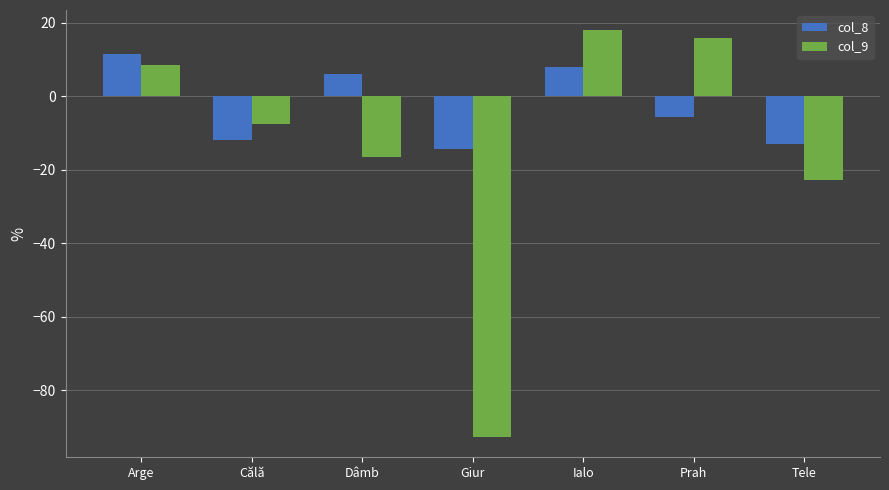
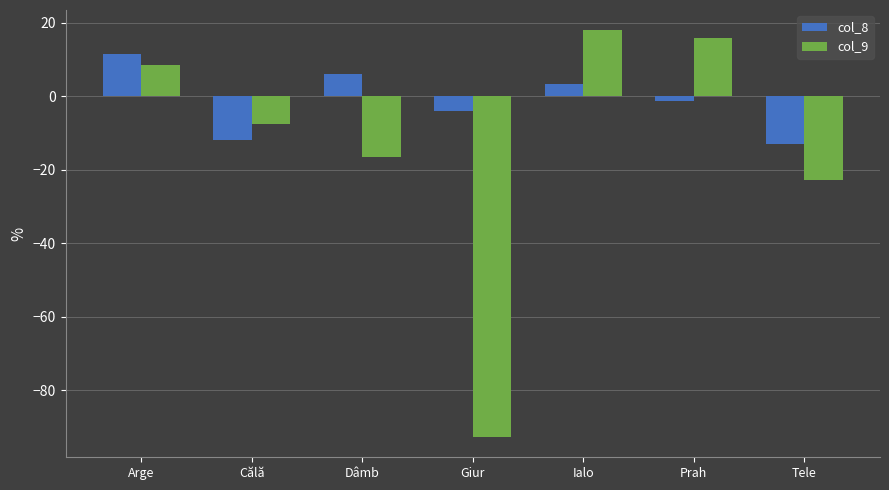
  {
    "col_8": {
      "Arge": 12,
      "Călă": -12,
      "Dâmb": 6,
-     "Giur": -14,
-     "Ialo": 8,
-     "Prah": -6,
+     "Giur": -4,
+     "Ialo": 3,
+     "Prah": -1,
      "Tele": -13
    },
    "col_9": {
      "Arge": 9,
      "Călă": -7,
      "Dâmb": -17,
      "Giur": -93,
      "Ialo": 18,
      "Prah": 16,
      "Tele": -23
    }
  }
